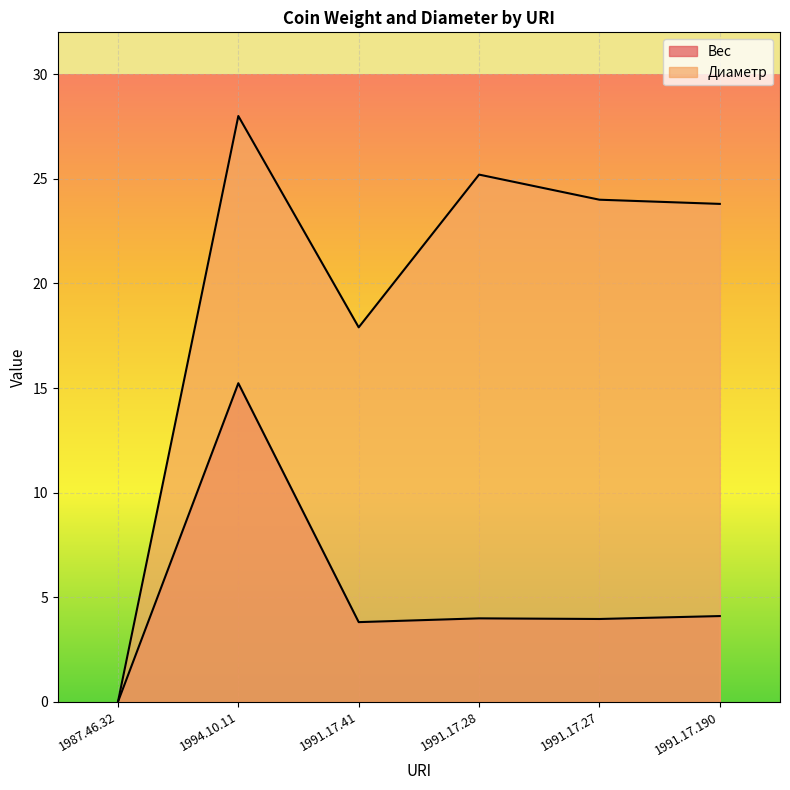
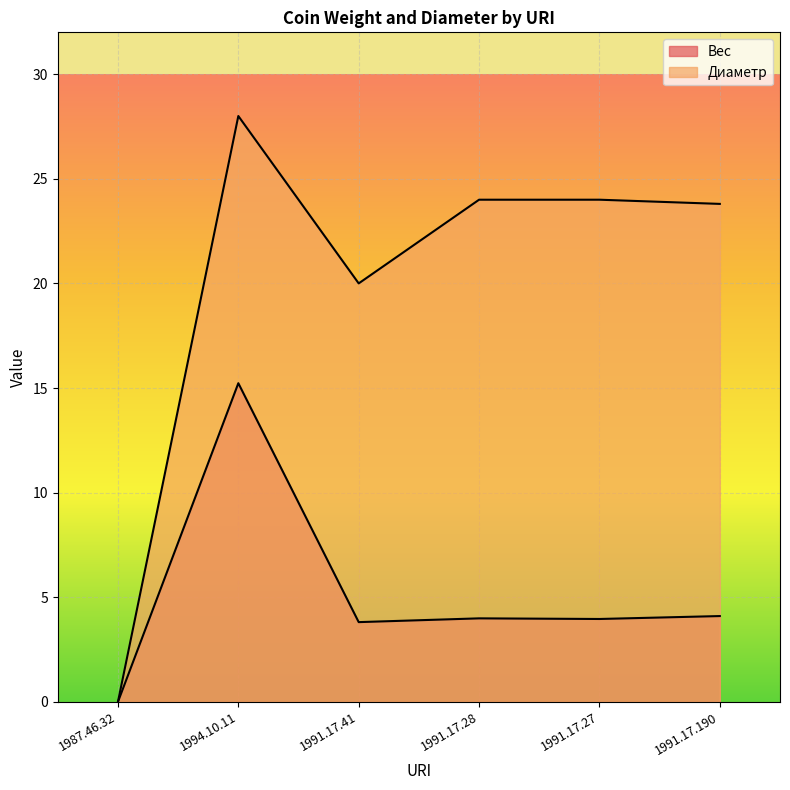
  {
    "Вес": {
      "1994.10.11": 15.2,
      "1991.17.41": 3.8,
      "1991.17.28": 4.0,
      "1991.17.27": 4.0,
      "1991.17.190": 4.1
    },
    "Диаметр": {
      "1994.10.11": 28.0,
-     "1991.17.41": 17.9,
-     "1991.17.28": 25.2,
+     "1991.17.41": 20.0,
+     "1991.17.28": 24.0,
      "1991.17.27": 24.0,
      "1991.17.190": 23.8
    }
  }
